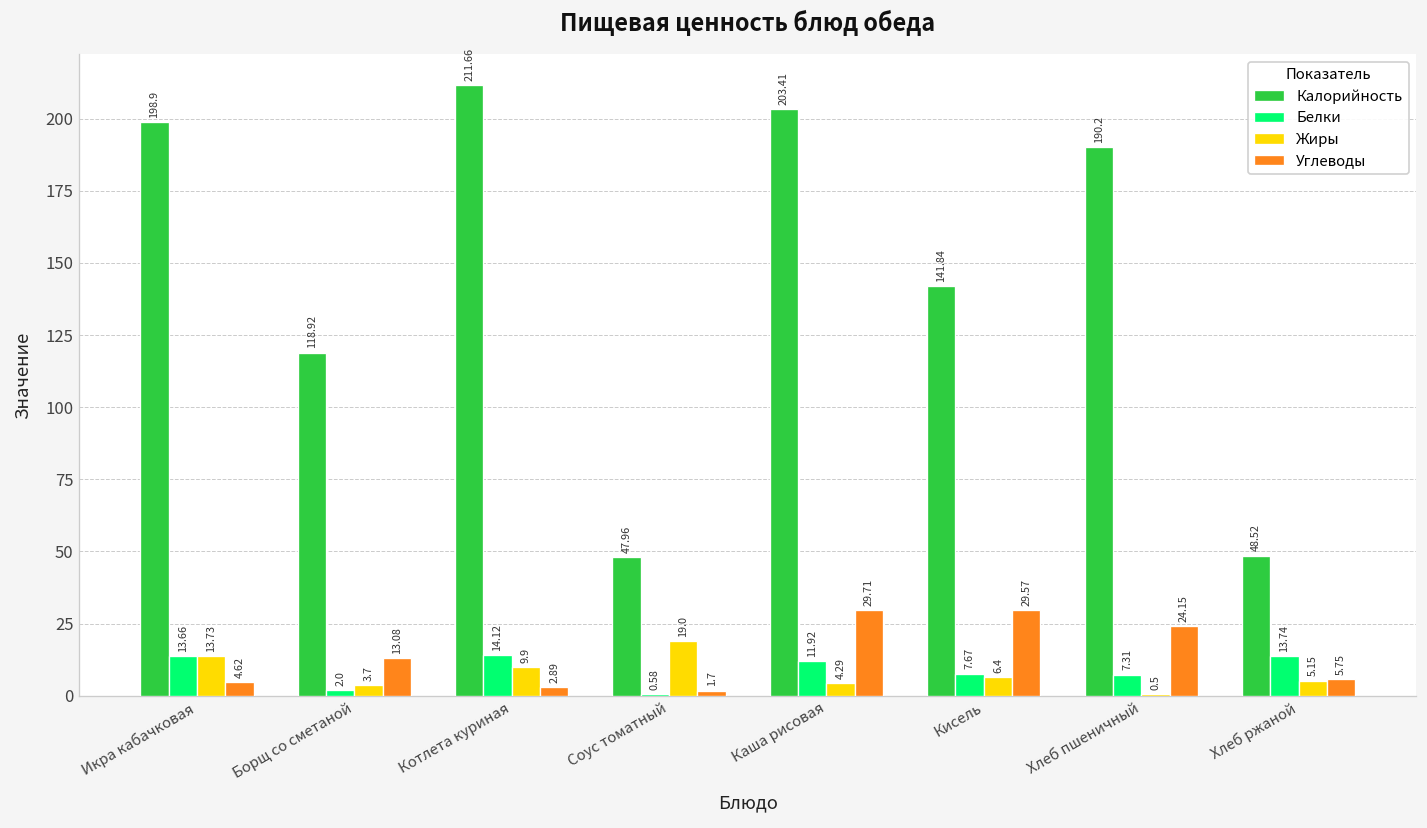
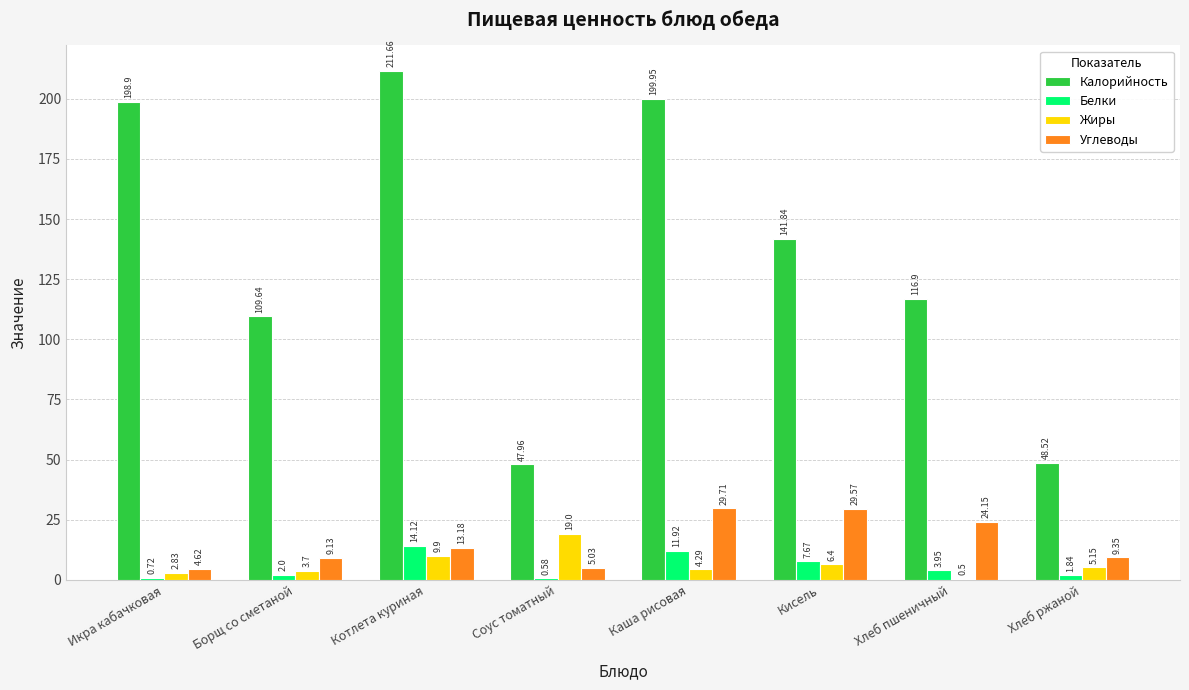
  {
    "Калорийность": {
      "Икра кабачковая": 198.9,
-     "Борщ со сметаной": 118.92,
+     "Борщ со сметаной": 109.64,
      "Котлета куриная": 211.66,
      "Соус томатный": 47.96,
-     "Каша рисовая": 203.41,
+     "Каша рисовая": 199.95,
      "Кисель": 141.84,
-     "Хлеб пшеничный": 190.2,
+     "Хлеб пшеничный": 116.9,
      "Хлеб ржаной": 48.52
    },
    "Белки": {
-     "Икра кабачковая": 13.66,
+     "Икра кабачковая": 0.72,
      "Борщ со сметаной": 2.0,
      "Котлета куриная": 14.12,
      "Соус томатный": 0.58,
      "Каша рисовая": 11.92,
      "Кисель": 7.67,
-     "Хлеб пшеничный": 7.31,
-     "Хлеб ржаной": 13.74
+     "Хлеб пшеничный": 3.95,
+     "Хлеб ржаной": 1.84
    },
    "Жиры": {
-     "Икра кабачковая": 13.73,
+     "Икра кабачковая": 2.83,
      "Борщ со сметаной": 3.7,
      "Котлета куриная": 9.9,
      "Соус томатный": 19.0,
      "Каша рисовая": 4.29,
      "Кисель": 6.4,
      "Хлеб пшеничный": 0.5,
      "Хлеб ржаной": 5.15
    },
    "Углеводы": {
      "Икра кабачковая": 4.62,
-     "Борщ со сметаной": 13.08,
-     "Котлета куриная": 2.89,
-     "Соус томатный": 1.7,
+     "Борщ со сметаной": 9.13,
+     "Котлета куриная": 13.18,
+     "Соус томатный": 5.03,
      "Каша рисовая": 29.71,
      "Кисель": 29.57,
      "Хлеб пшеничный": 24.15,
-     "Хлеб ржаной": 5.75
+     "Хлеб ржаной": 9.35
    }
  }
